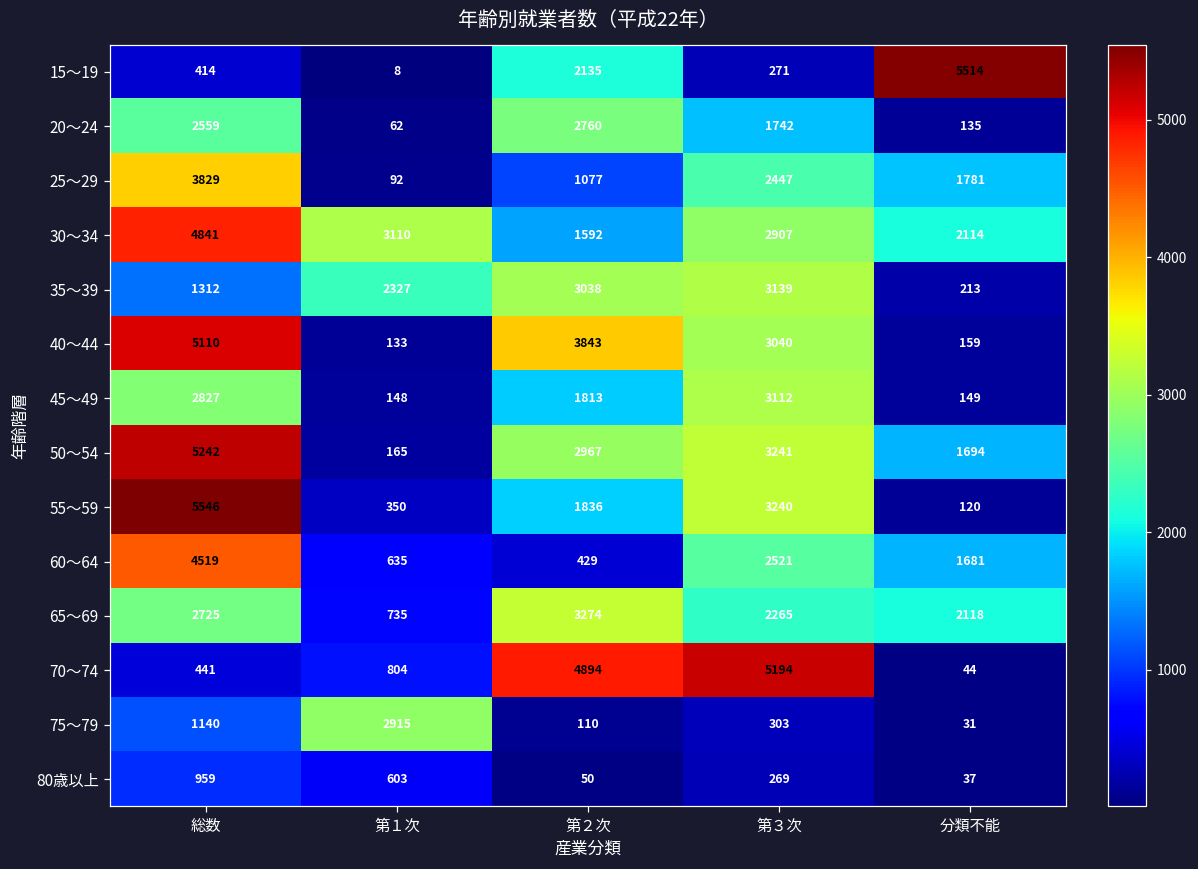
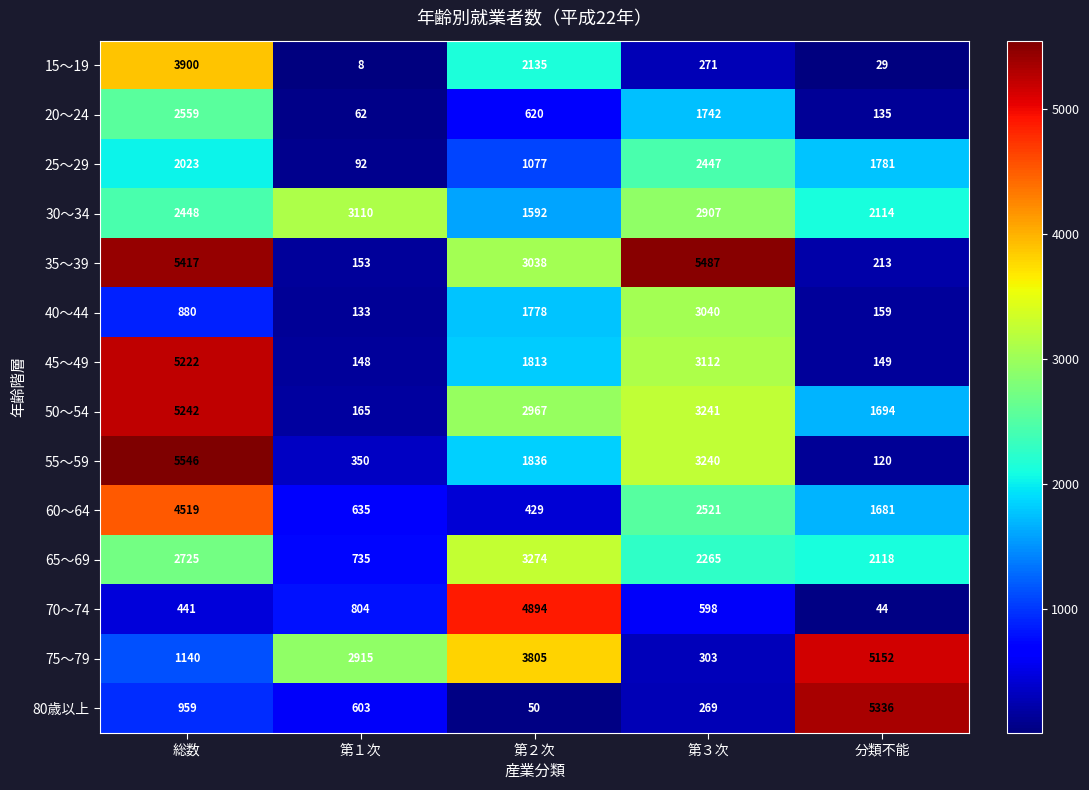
  {
    "15～19": {
-     "総数": 414,
+     "総数": 3900,
      "第１次": 8,
      "第２次": 2135,
      "第３次": 271,
-     "分類不能": 5514
+     "分類不能": 29
    },
    "20～24": {
      "総数": 2559,
      "第１次": 62,
-     "第２次": 2760,
+     "第２次": 620,
      "第３次": 1742,
      "分類不能": 135
    },
    "25～29": {
-     "総数": 3829,
+     "総数": 2023,
      "第１次": 92,
      "第２次": 1077,
      "第３次": 2447,
      "分類不能": 1781
    },
    "30～34": {
-     "総数": 4841,
+     "総数": 2448,
      "第１次": 3110,
      "第２次": 1592,
      "第３次": 2907,
      "分類不能": 2114
    },
    "35～39": {
-     "総数": 1312,
-     "第１次": 2327,
+     "総数": 5417,
+     "第１次": 153,
      "第２次": 3038,
-     "第３次": 3139,
+     "第３次": 5487,
      "分類不能": 213
    },
    "40～44": {
-     "総数": 5110,
+     "総数": 880,
      "第１次": 133,
-     "第２次": 3843,
+     "第２次": 1778,
      "第３次": 3040,
      "分類不能": 159
    },
    "45～49": {
-     "総数": 2827,
+     "総数": 5222,
      "第１次": 148,
      "第２次": 1813,
      "第３次": 3112,
      "分類不能": 149
    },
    "50～54": {
      "総数": 5242,
      "第１次": 165,
      "第２次": 2967,
      "第３次": 3241,
      "分類不能": 1694
    },
    "55～59": {
      "総数": 5546,
      "第１次": 350,
      "第２次": 1836,
      "第３次": 3240,
      "分類不能": 120
    },
    "60～64": {
      "総数": 4519,
      "第１次": 635,
      "第２次": 429,
      "第３次": 2521,
      "分類不能": 1681
    },
    "65～69": {
      "総数": 2725,
      "第１次": 735,
      "第２次": 3274,
      "第３次": 2265,
      "分類不能": 2118
    },
    "70～74": {
      "総数": 441,
      "第１次": 804,
      "第２次": 4894,
-     "第３次": 5194,
+     "第３次": 598,
      "分類不能": 44
    },
    "75～79": {
      "総数": 1140,
      "第１次": 2915,
-     "第２次": 110,
+     "第２次": 3805,
      "第３次": 303,
-     "分類不能": 31
+     "分類不能": 5152
    },
    "80歳以上": {
      "総数": 959,
      "第１次": 603,
      "第２次": 50,
      "第３次": 269,
-     "分類不能": 37
+     "分類不能": 5336
    }
  }
